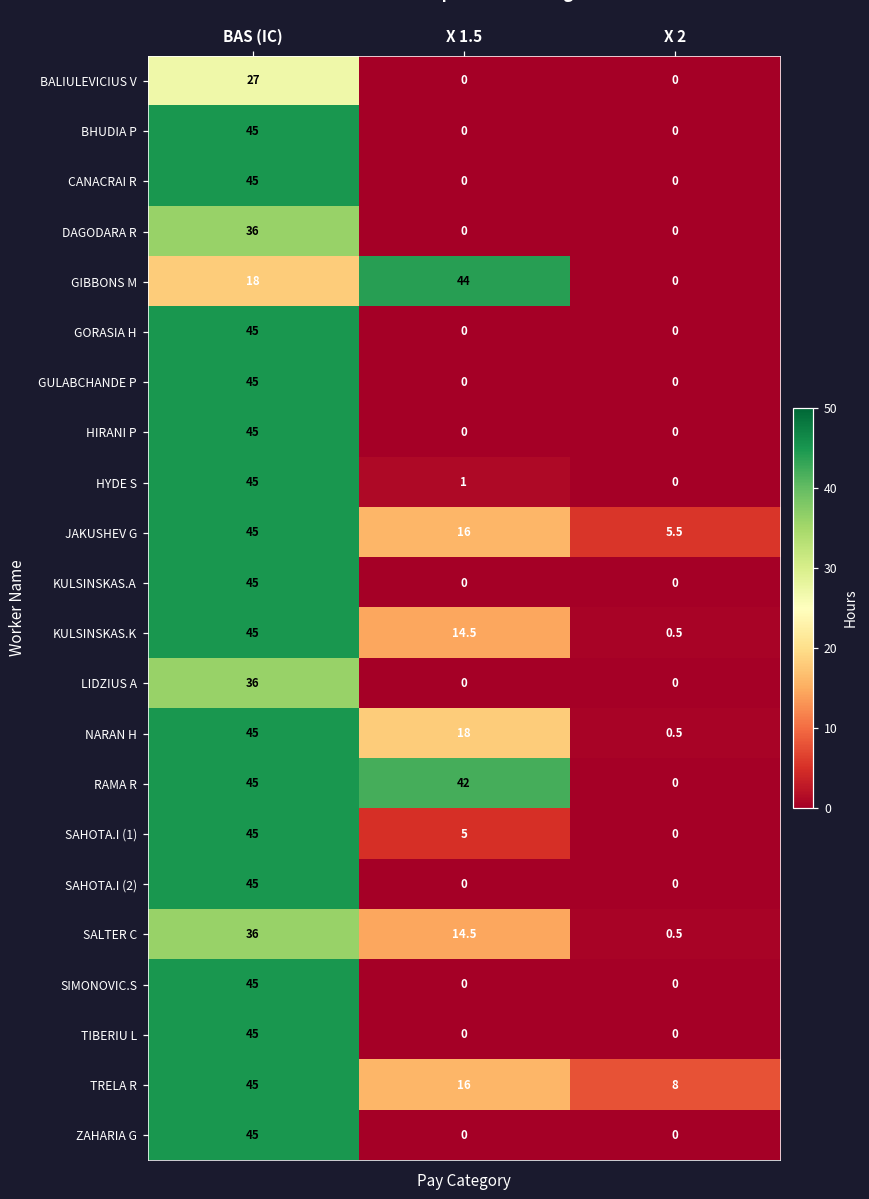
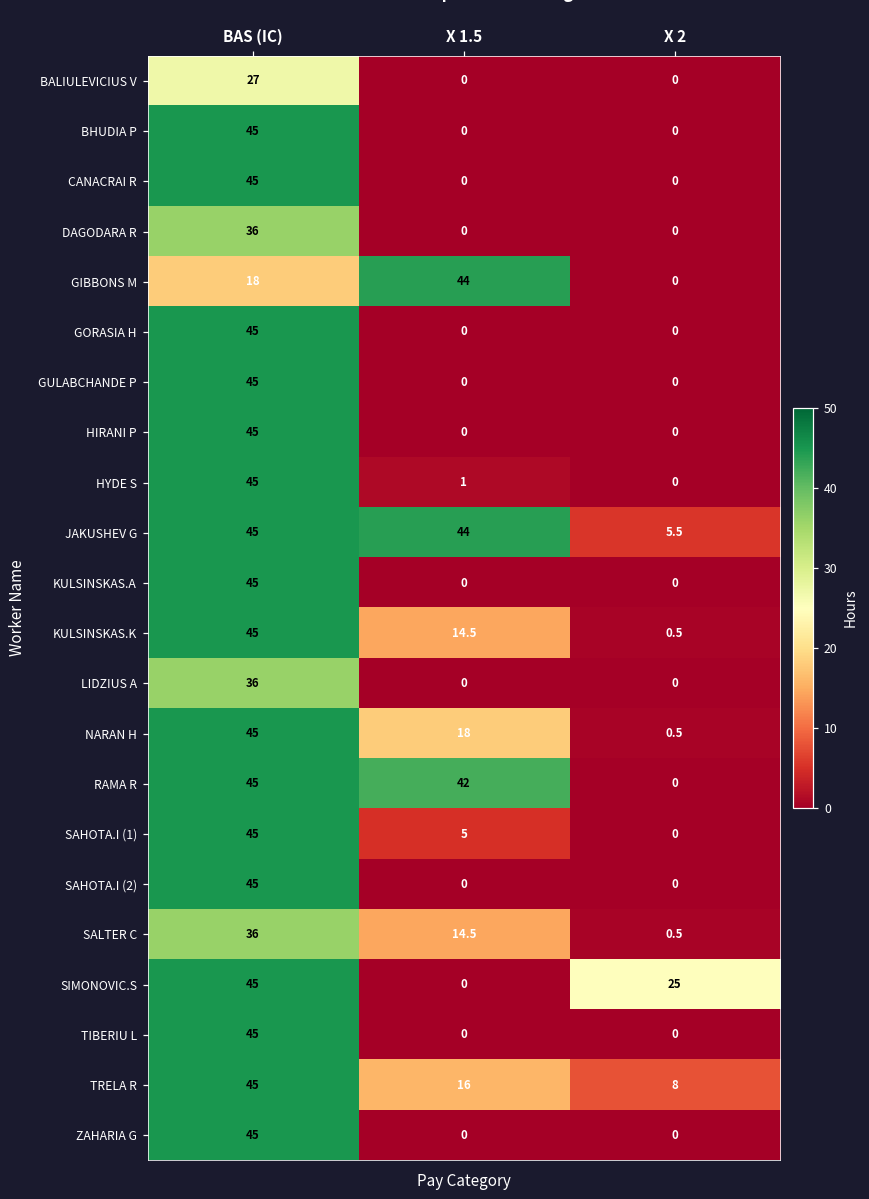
  {
    "BALIULEVICIUS V": {
      "BAS (IC)": 27,
      "X 1.5": 0,
      "X 2": 0
    },
    "BHUDIA P": {
      "BAS (IC)": 45,
      "X 1.5": 0,
      "X 2": 0
    },
    "CANACRAI R": {
      "BAS (IC)": 45,
      "X 1.5": 0,
      "X 2": 0
    },
    "DAGODARA R": {
      "BAS (IC)": 36,
      "X 1.5": 0,
      "X 2": 0
    },
    "GIBBONS M": {
      "BAS (IC)": 18,
      "X 1.5": 44,
      "X 2": 0
    },
    "GORASIA H": {
      "BAS (IC)": 45,
      "X 1.5": 0,
      "X 2": 0
    },
    "GULABCHANDE P": {
      "BAS (IC)": 45,
      "X 1.5": 0,
      "X 2": 0
    },
    "HIRANI P": {
      "BAS (IC)": 45,
      "X 1.5": 0,
      "X 2": 0
    },
    "HYDE S": {
      "BAS (IC)": 45,
      "X 1.5": 1,
      "X 2": 0
    },
    "JAKUSHEV G": {
      "BAS (IC)": 45,
-     "X 1.5": 16,
+     "X 1.5": 44,
      "X 2": 5.5
    },
    "KULSINSKAS.A": {
      "BAS (IC)": 45,
      "X 1.5": 0,
      "X 2": 0
    },
    "KULSINSKAS.K": {
      "BAS (IC)": 45,
      "X 1.5": 14.5,
      "X 2": 0.5
    },
    "LIDZIUS A": {
      "BAS (IC)": 36,
      "X 1.5": 0,
      "X 2": 0
    },
    "NARAN H": {
      "BAS (IC)": 45,
      "X 1.5": 18,
      "X 2": 0.5
    },
    "RAMA R": {
      "BAS (IC)": 45,
      "X 1.5": 42,
      "X 2": 0
    },
    "SAHOTA.I (1)": {
      "BAS (IC)": 45,
      "X 1.5": 5,
      "X 2": 0
    },
    "SAHOTA.I (2)": {
      "BAS (IC)": 45,
      "X 1.5": 0,
      "X 2": 0
    },
    "SALTER C": {
      "BAS (IC)": 36,
      "X 1.5": 14.5,
      "X 2": 0.5
    },
    "SIMONOVIC.S": {
      "BAS (IC)": 45,
      "X 1.5": 0,
-     "X 2": 0
+     "X 2": 25
    },
    "TIBERIU L": {
      "BAS (IC)": 45,
      "X 1.5": 0,
      "X 2": 0
    },
    "TRELA R": {
      "BAS (IC)": 45,
      "X 1.5": 16,
      "X 2": 8
    },
    "ZAHARIA G": {
      "BAS (IC)": 45,
      "X 1.5": 0,
      "X 2": 0
    }
  }
